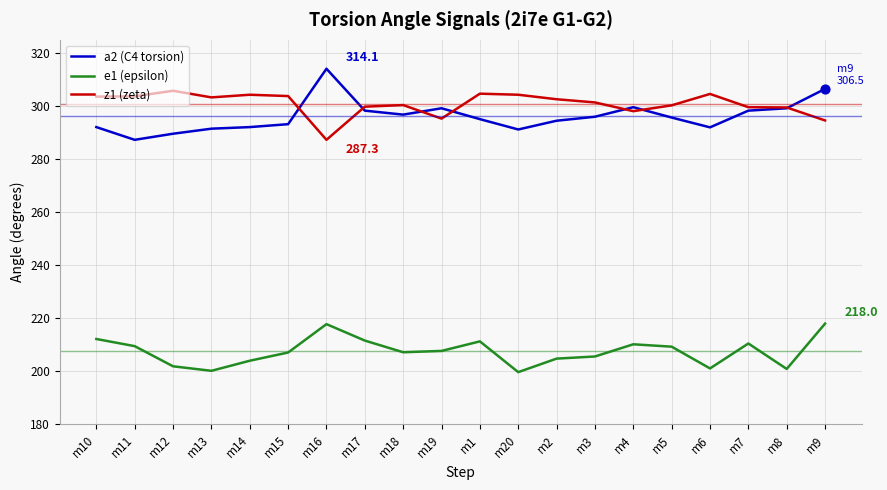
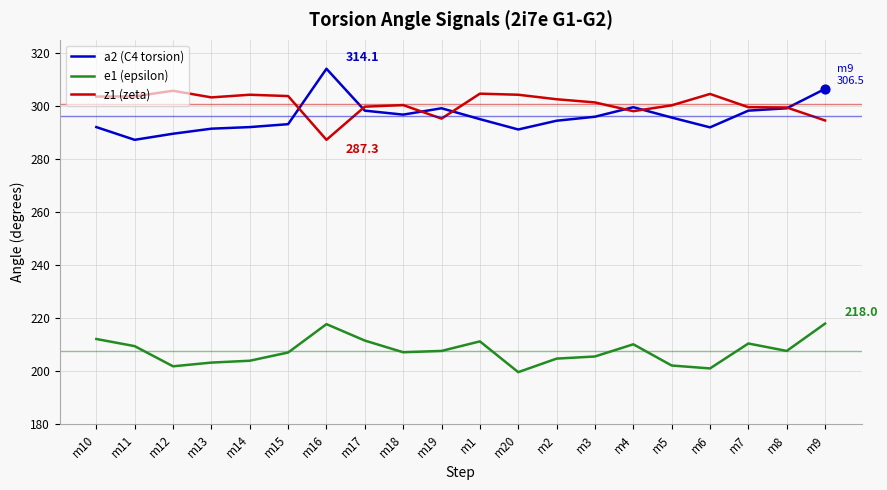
  {
    "e1 (epsilon)": {
      "m10": 212,
      "m11": 210,
      "m12": 202,
-     "m13": 200,
+     "m13": 203,
      "m14": 204,
      "m15": 207,
      "m16": 218,
      "m17": 212,
      "m18": 207,
      "m19": 208,
      "m1": 211,
      "m20": 200,
      "m2": 205,
      "m3": 206,
      "m4": 210,
-     "m5": 209,
+     "m5": 202,
      "m6": 201,
      "m7": 211,
-     "m8": 201
+     "m8": 208
    },
    "z1 (zeta)": {
      "m16": 287.3
    }
  }
